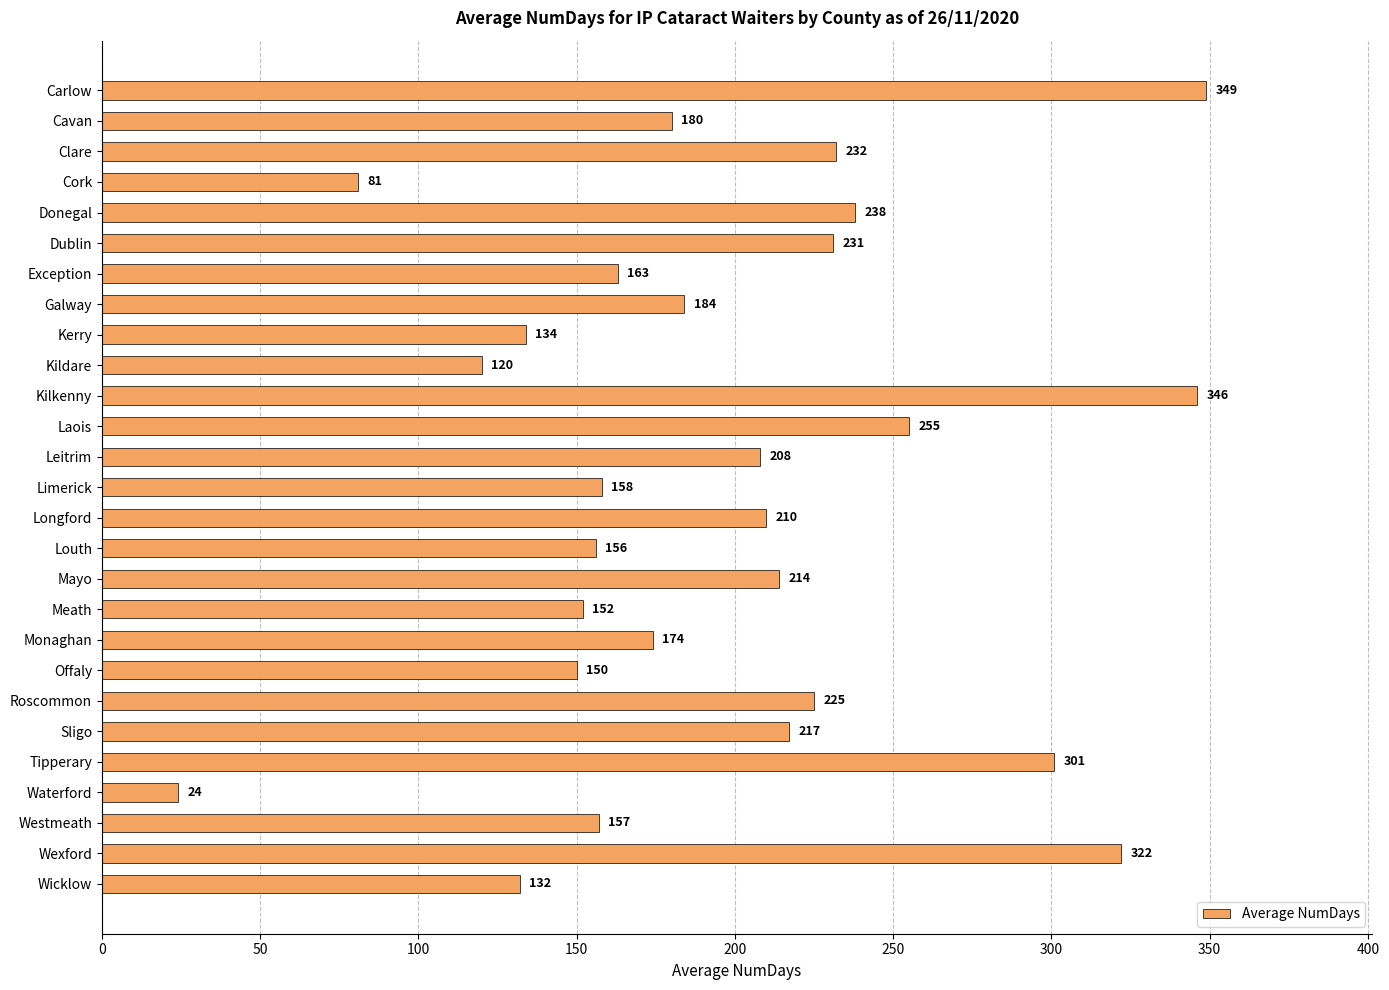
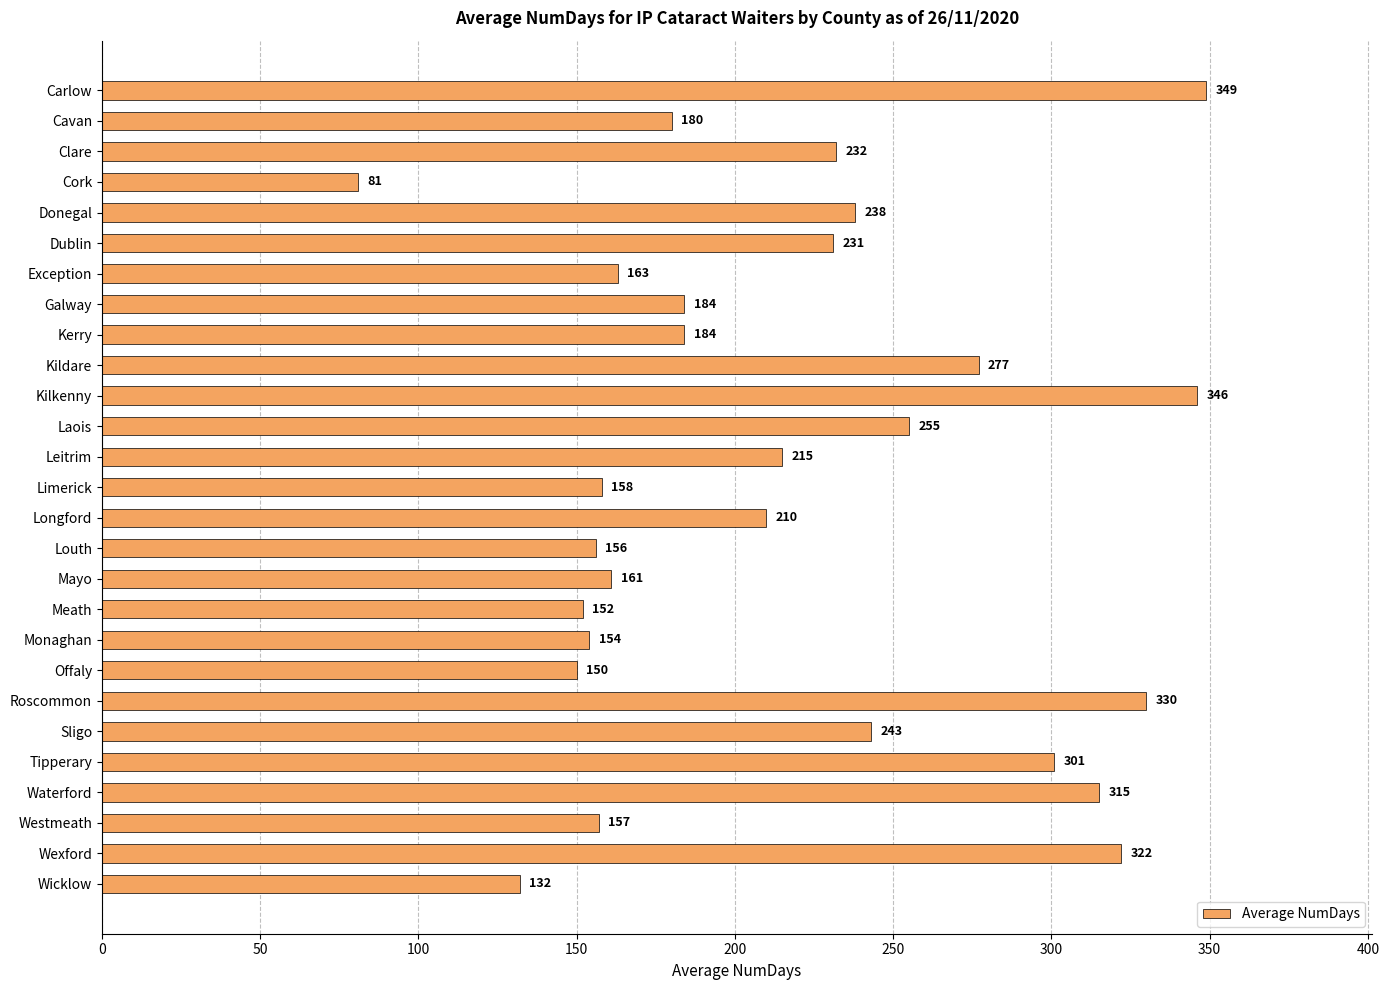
  {
    "Carlow": 349,
    "Cavan": 180,
    "Clare": 232,
    "Cork": 81,
    "Donegal": 238,
    "Dublin": 231,
    "Exception": 163,
    "Galway": 184,
-   "Kerry": 134,
-   "Kildare": 120,
+   "Kerry": 184,
+   "Kildare": 277,
    "Kilkenny": 346,
    "Laois": 255,
-   "Leitrim": 208,
+   "Leitrim": 215,
    "Limerick": 158,
    "Longford": 210,
    "Louth": 156,
-   "Mayo": 214,
+   "Mayo": 161,
    "Meath": 152,
-   "Monaghan": 174,
+   "Monaghan": 154,
    "Offaly": 150,
-   "Roscommon": 225,
-   "Sligo": 217,
+   "Roscommon": 330,
+   "Sligo": 243,
    "Tipperary": 301,
-   "Waterford": 24,
+   "Waterford": 315,
    "Westmeath": 157,
    "Wexford": 322,
    "Wicklow": 132
  }
